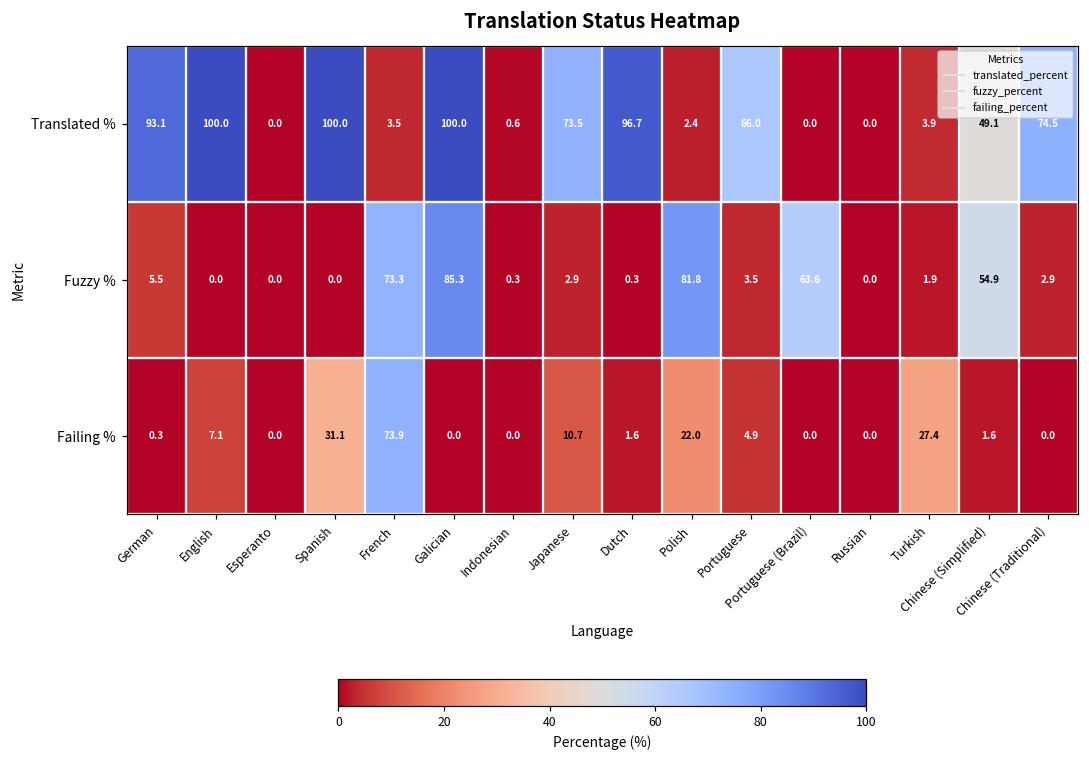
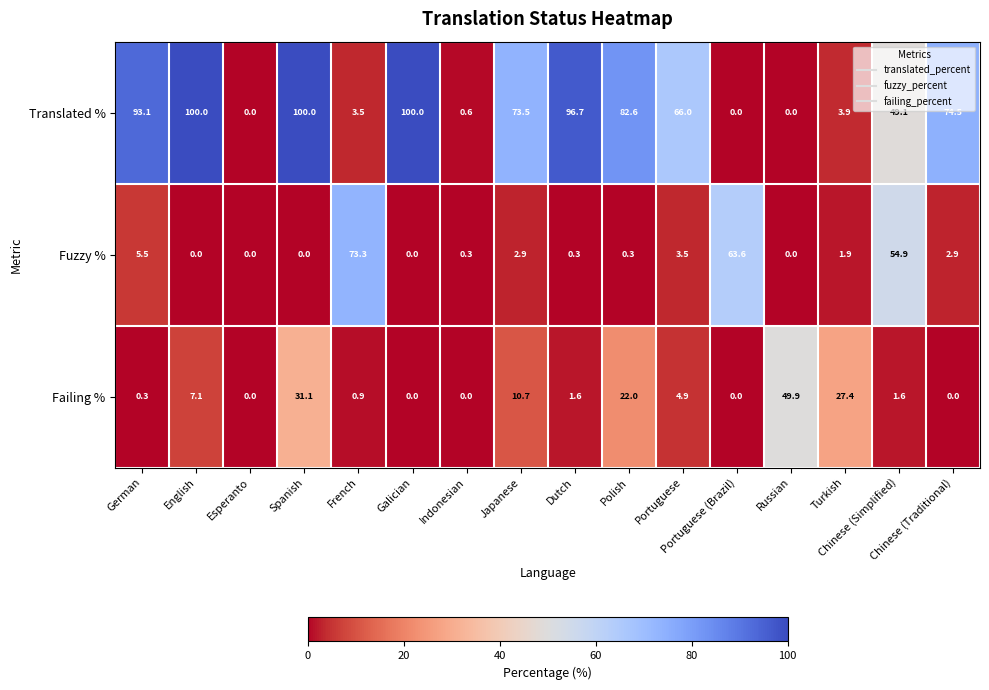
  {
    "Translated %": {
      "German": 93.1,
      "English": 100.0,
      "Esperanto": 0.0,
      "Spanish": 100.0,
      "French": 3.5,
      "Galician": 100.0,
      "Indonesian": 0.6,
      "Japanese": 73.5,
      "Dutch": 96.7,
-     "Polish": 2.4,
+     "Polish": 82.6,
      "Portuguese": 66.0,
      "Portuguese (Brazil)": 0.0,
      "Russian": 0.0,
      "Turkish": 3.9
    },
    "Fuzzy %": {
      "German": 5.5,
      "English": 0.0,
      "Esperanto": 0.0,
      "Spanish": 0.0,
      "French": 73.3,
-     "Galician": 85.3,
+     "Galician": 0.0,
      "Indonesian": 0.3,
      "Japanese": 2.9,
      "Dutch": 0.3,
-     "Polish": 81.8,
+     "Polish": 0.3,
      "Portuguese": 3.5,
      "Portuguese (Brazil)": 63.6,
      "Russian": 0.0,
      "Turkish": 1.9,
      "Chinese (Simplified)": 54.9,
      "Chinese (Traditional)": 2.9
    },
    "Failing %": {
      "German": 0.3,
      "English": 7.1,
      "Esperanto": 0.0,
      "Spanish": 31.1,
-     "French": 73.9,
+     "French": 0.9,
      "Galician": 0.0,
      "Indonesian": 0.0,
      "Japanese": 10.7,
      "Dutch": 1.6,
      "Polish": 22.0,
      "Portuguese": 4.9,
      "Portuguese (Brazil)": 0.0,
-     "Russian": 0.0,
+     "Russian": 49.9,
      "Turkish": 27.4,
      "Chinese (Simplified)": 1.6,
      "Chinese (Traditional)": 0.0
    }
  }
